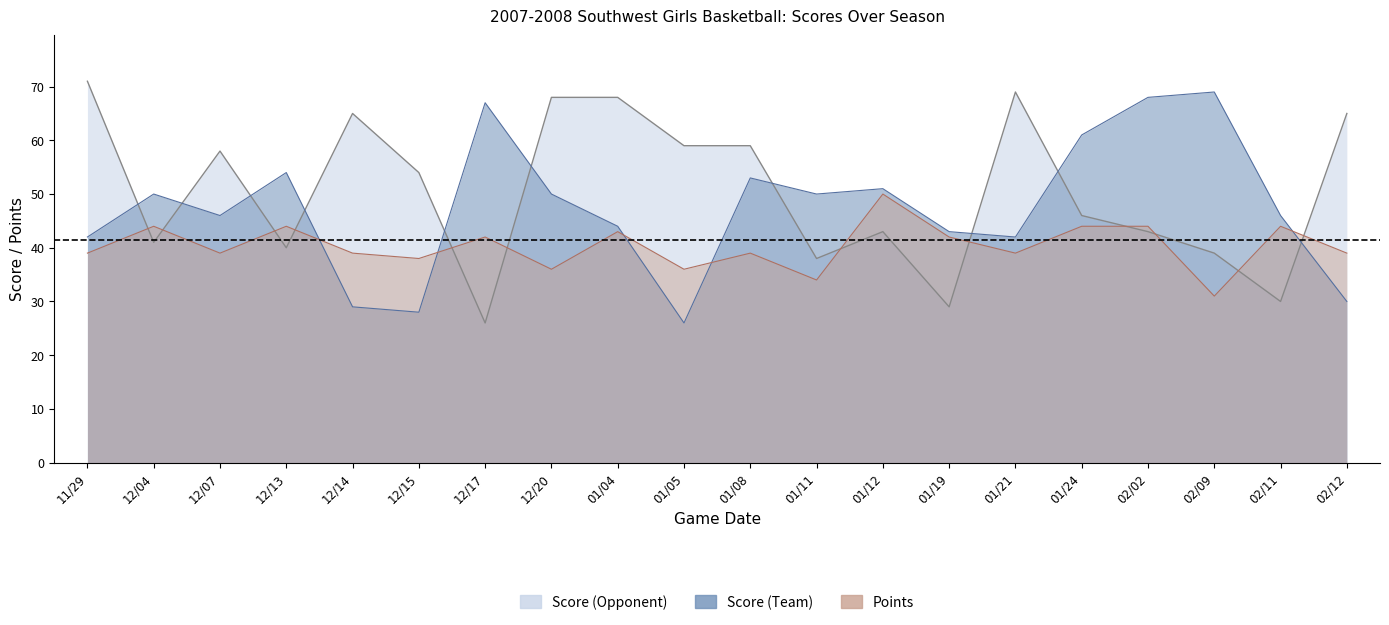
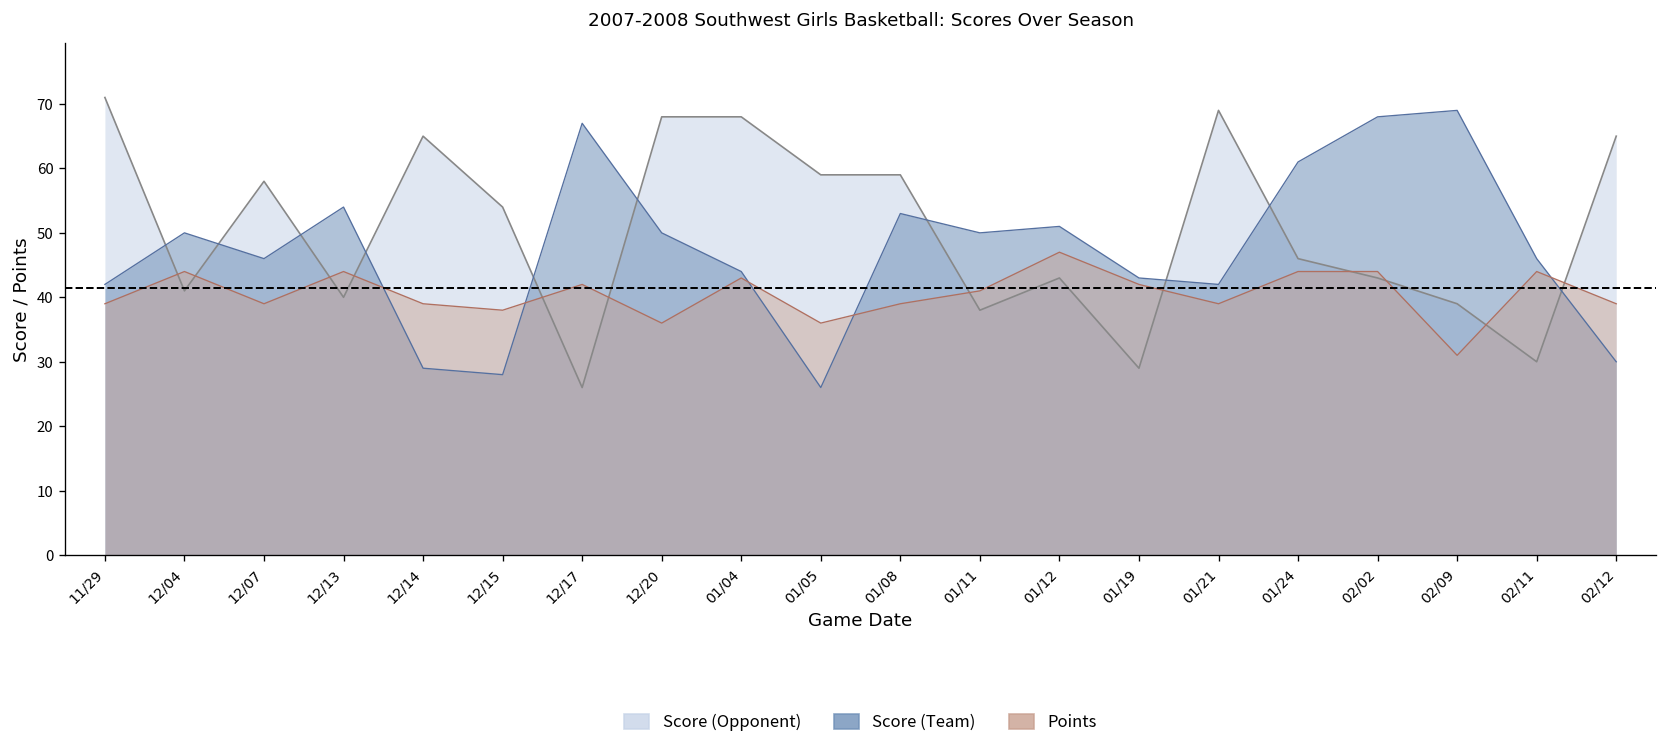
  {
    "Score (Opponent)": {
      "11/29": 71,
      "12/04": 41,
      "12/07": 58,
      "12/13": 40,
      "12/14": 65,
      "12/15": 54,
      "12/17": 26,
      "12/20": 68,
      "01/04": 68,
      "01/05": 59,
      "01/08": 59,
      "01/11": 38,
      "01/12": 43,
      "01/19": 29,
      "01/21": 69,
      "01/24": 46,
      "02/02": 43,
      "02/09": 39,
      "02/11": 30,
      "02/12": 65
    },
    "Score (Team)": {
      "11/29": 42,
      "12/04": 50,
      "12/07": 46,
      "12/13": 54,
      "12/14": 29,
      "12/15": 28,
      "12/17": 67,
      "12/20": 50,
      "01/04": 44,
      "01/05": 26,
      "01/08": 53,
      "01/11": 50,
      "01/12": 51,
      "01/19": 43,
      "01/21": 42,
      "01/24": 61,
      "02/02": 68,
      "02/09": 69,
      "02/11": 46,
      "02/12": 30
    },
    "Points": {
      "11/29": 39,
      "12/04": 44,
      "12/07": 39,
      "12/13": 44,
      "12/14": 39,
      "12/15": 38,
      "12/17": 42,
      "12/20": 36,
      "01/04": 43,
      "01/05": 36,
      "01/08": 39,
-     "01/11": 34,
-     "01/12": 50,
+     "01/11": 41,
+     "01/12": 47,
      "01/19": 42,
      "01/21": 39,
      "01/24": 44,
      "02/02": 44,
      "02/09": 31,
      "02/11": 44,
      "02/12": 39
    }
  }
